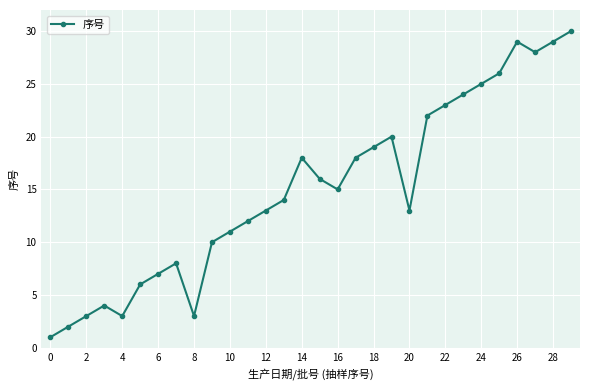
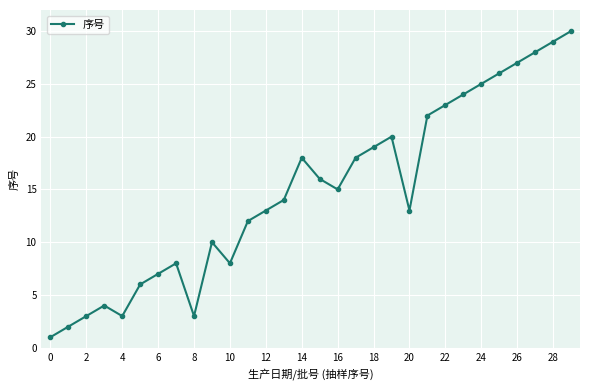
  {
    "0": 1,
    "2": 3,
    "4": 3,
    "6": 7,
    "8": 3,
-   "10": 11,
+   "10": 8,
    "12": 13,
    "14": 18,
    "16": 15,
    "18": 19,
    "20": 13,
    "22": 23,
    "24": 25,
-   "26": 29,
+   "26": 27,
    "28": 29
  }
